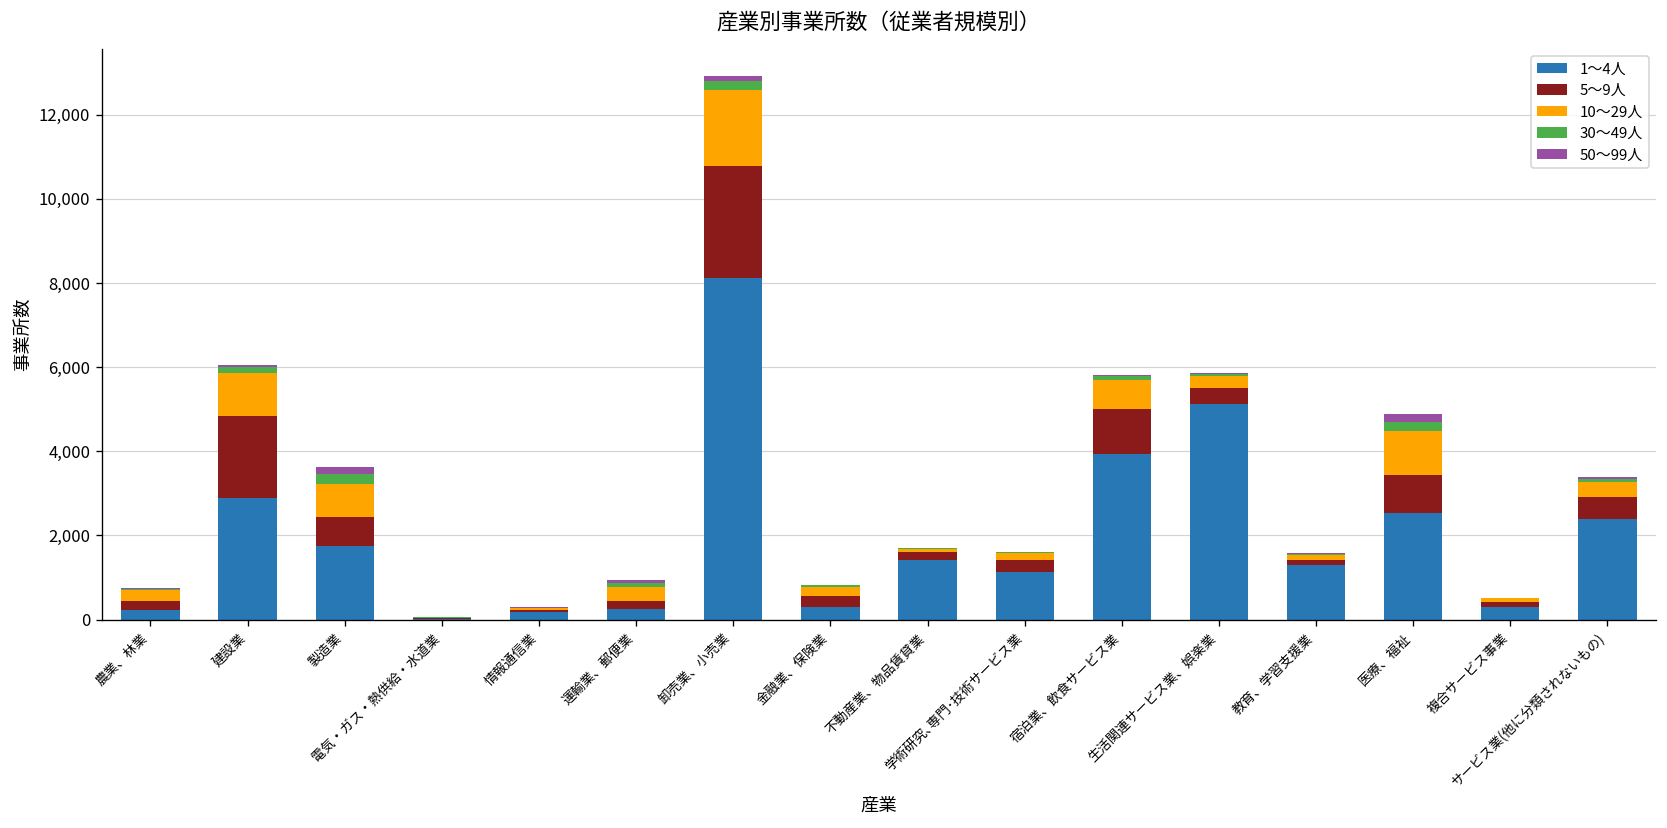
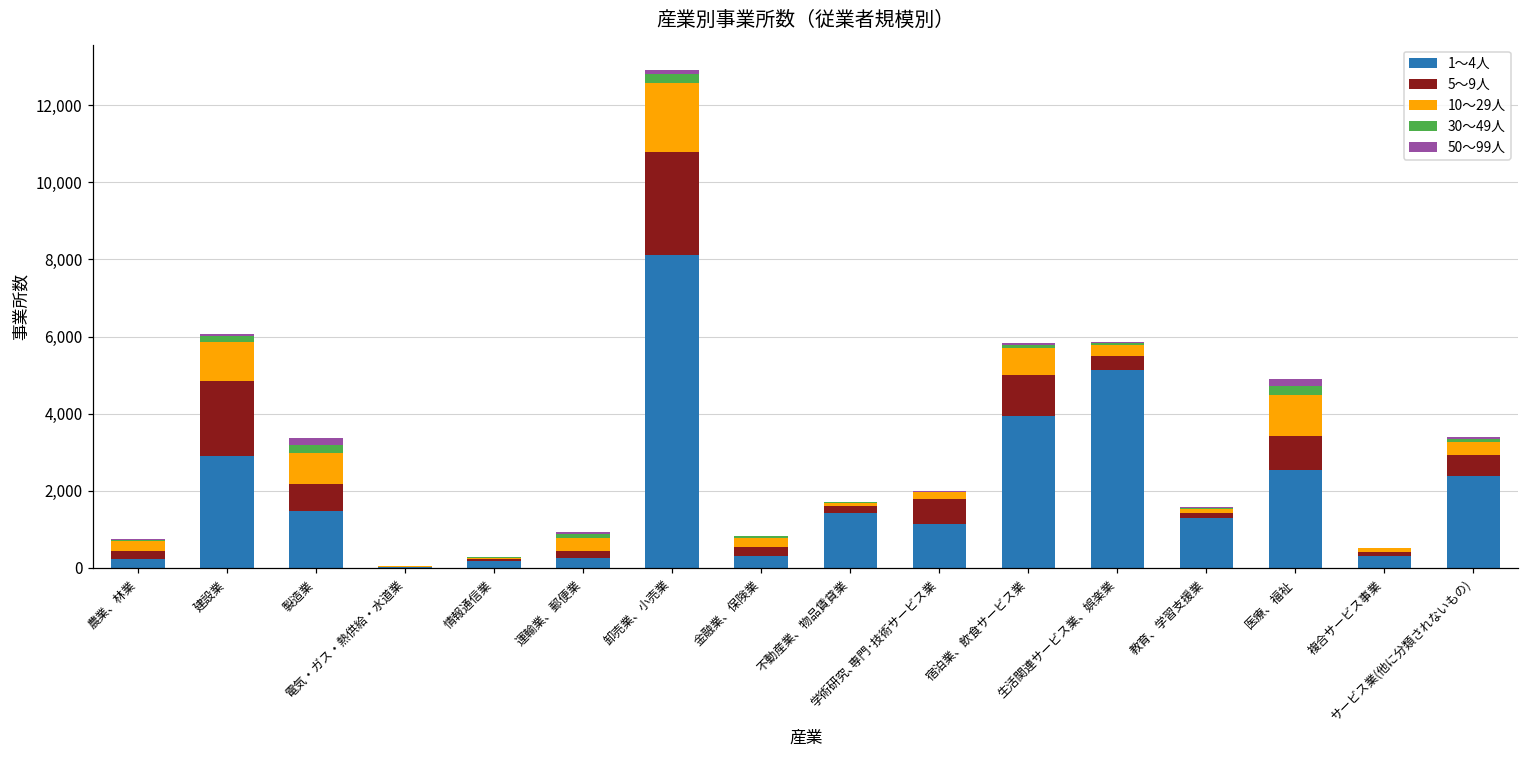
  {
    "1～4人": {
      "農業、林業": "200",
      "建設業": "2,900",
-     "製造業": "1,700",
+     "製造業": "1,500",
      "情報通信業": "200",
      "運輸業、郵便業": "300",
      "卸売業、小売業": "8,100",
      "金融業、保険業": "300",
      "不動産業、物品賃貸業": "1,400",
      "学術研究､専門･技術サービス業": "1,100",
      "宿泊業、飲食サービス業": "3,900",
      "生活関連サービス業、娯楽業": "5,100",
      "教育、学習支援業": "1,300",
      "医療、福祉": "2,500",
      "複合サービス事業": "300",
      "サービス業(他に分類されないもの)": "2,400"
    },
    "5～9人": {
      "農業、林業": "200",
      "建設業": "1,900",
      "製造業": "700",
      "運輸業、郵便業": "200",
      "卸売業、小売業": "2,700",
      "金融業、保険業": "300",
      "不動産業、物品賃貸業": "200",
-     "学術研究､専門･技術サービス業": "300",
+     "学術研究､専門･技術サービス業": "700",
      "宿泊業、飲食サービス業": "1,100",
      "生活関連サービス業、娯楽業": "400",
      "教育、学習支援業": "100",
      "医療、福祉": "900",
      "複合サービス事業": "100",
      "サービス業(他に分類されないもの)": "500"
    },
    "10～29人": {
      "農業、林業": "300",
      "建設業": "1,000",
      "製造業": "800",
      "運輸業、郵便業": "300",
      "卸売業、小売業": "1,800",
      "金融業、保険業": "200",
      "不動産業、物品賃貸業": "100",
      "学術研究､専門･技術サービス業": "200",
      "宿泊業、飲食サービス業": "700",
      "生活関連サービス業、娯楽業": "300",
      "教育、学習支援業": "100",
      "医療、福祉": "1,000",
      "複合サービス事業": "100",
      "サービス業(他に分類されないもの)": "400"
    },
    "30～49人": {
      "建設業": "100",
      "製造業": "200",
      "運輸業、郵便業": "100",
      "卸売業、小売業": "200",
      "宿泊業、飲食サービス業": "100",
      "医療、福祉": "200"
    },
    "50～99人": {
      "製造業": "200",
      "卸売業、小売業": "100",
      "医療、福祉": "200"
    }
  }
